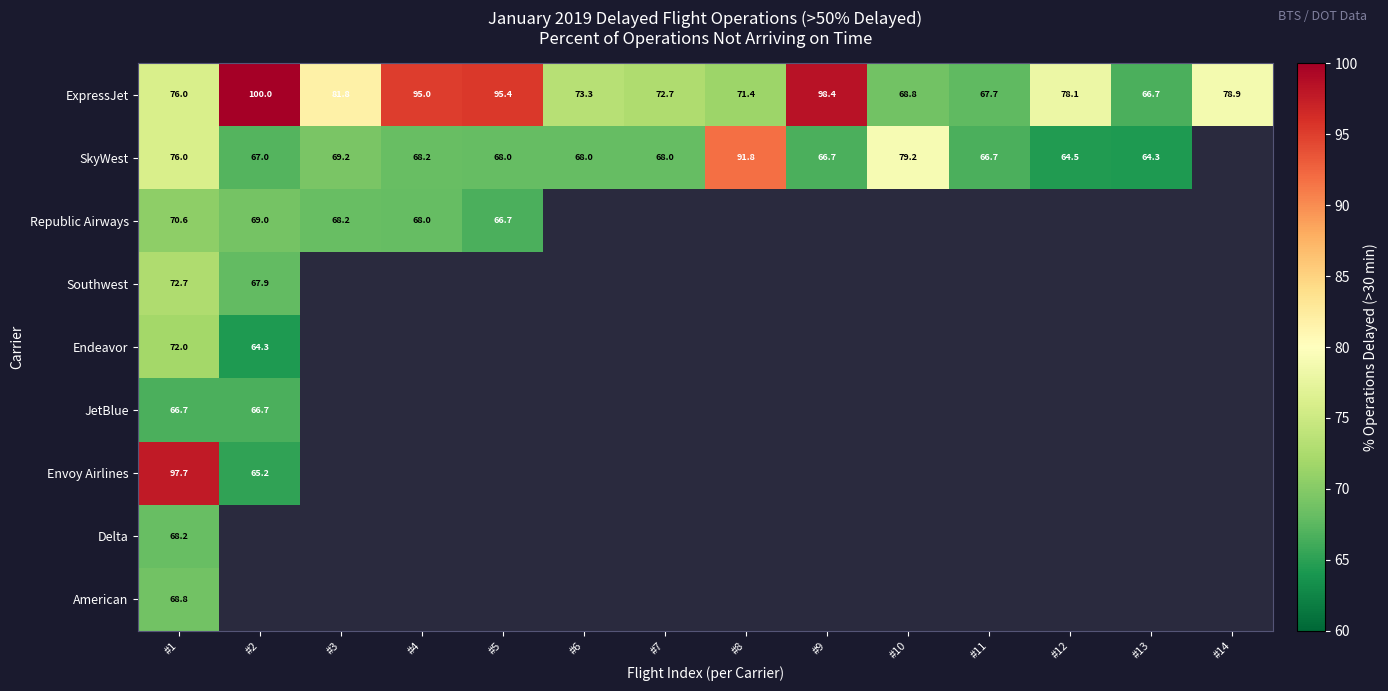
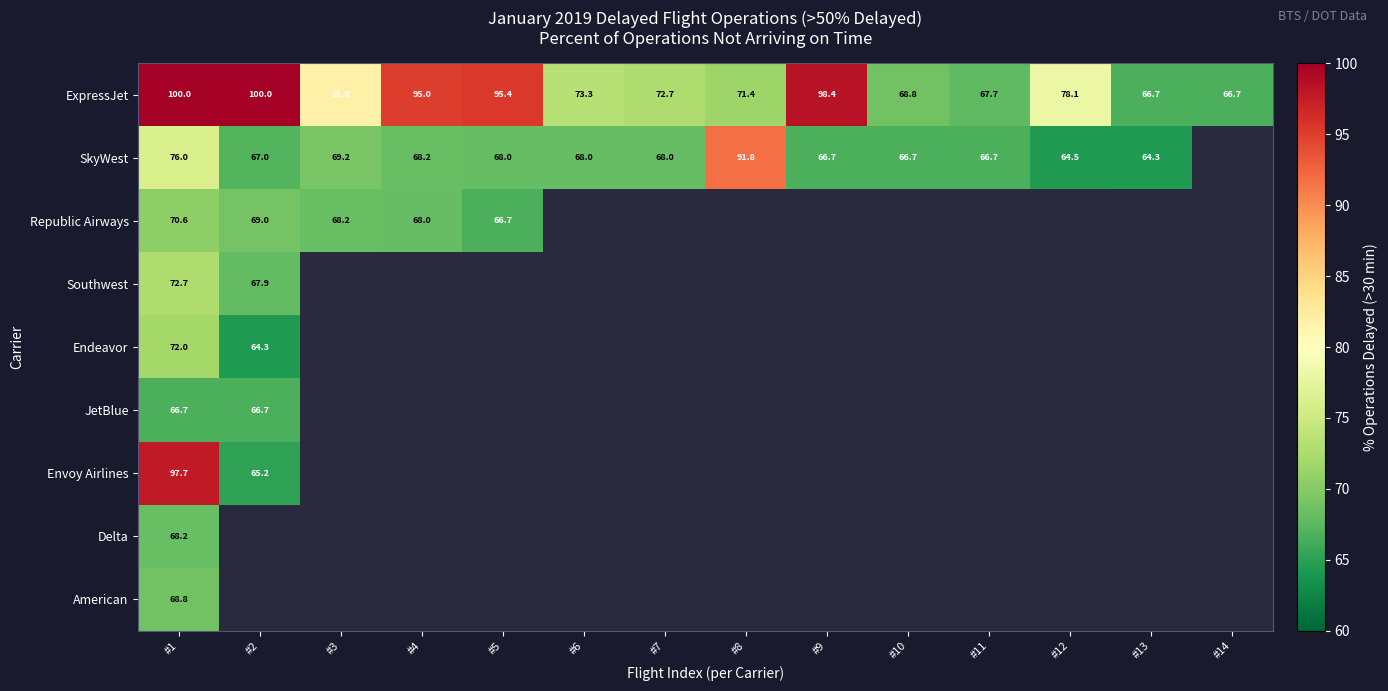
  {
    "ExpressJet": {
-     "#1": 76.0,
+     "#1": 100.0,
      "#2": 100.0,
      "#3": 81.8,
      "#4": 95.0,
      "#5": 95.4,
      "#6": 73.3,
      "#7": 72.7,
      "#8": 71.4,
      "#9": 98.4,
      "#10": 68.8,
      "#11": 67.7,
      "#12": 78.1,
      "#13": 66.7,
-     "#14": 78.9
+     "#14": 66.7
    },
    "SkyWest": {
      "#1": 76.0,
      "#2": 67.0,
      "#3": 69.2,
      "#4": 68.2,
      "#5": 68.0,
      "#6": 68.0,
      "#7": 68.0,
      "#8": 91.8,
      "#9": 66.7,
-     "#10": 79.2,
+     "#10": 66.7,
      "#11": 66.7,
      "#12": 64.5,
      "#13": 64.3
    },
    "Republic Airways": {
      "#1": 70.6,
      "#2": 69.0,
      "#3": 68.2,
      "#4": 68.0,
      "#5": 66.7
    },
    "Southwest": {
      "#1": 72.7,
      "#2": 67.9
    },
    "Endeavor": {
      "#1": 72.0,
      "#2": 64.3
    },
    "JetBlue": {
      "#1": 66.7,
      "#2": 66.7
    },
    "Envoy Airlines": {
      "#1": 97.7,
      "#2": 65.2
    },
    "Delta": {
      "#1": 68.2
    },
    "American": {
      "#1": 68.8
    }
  }
